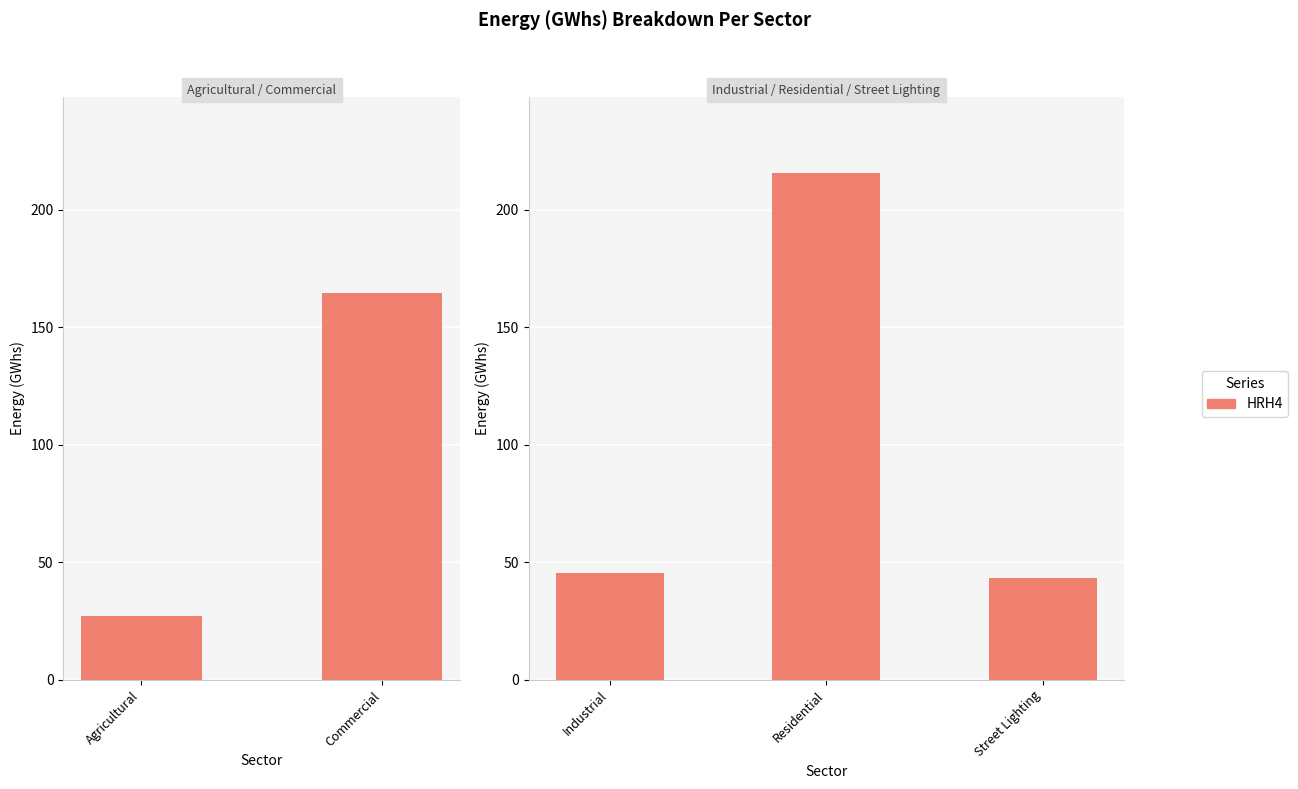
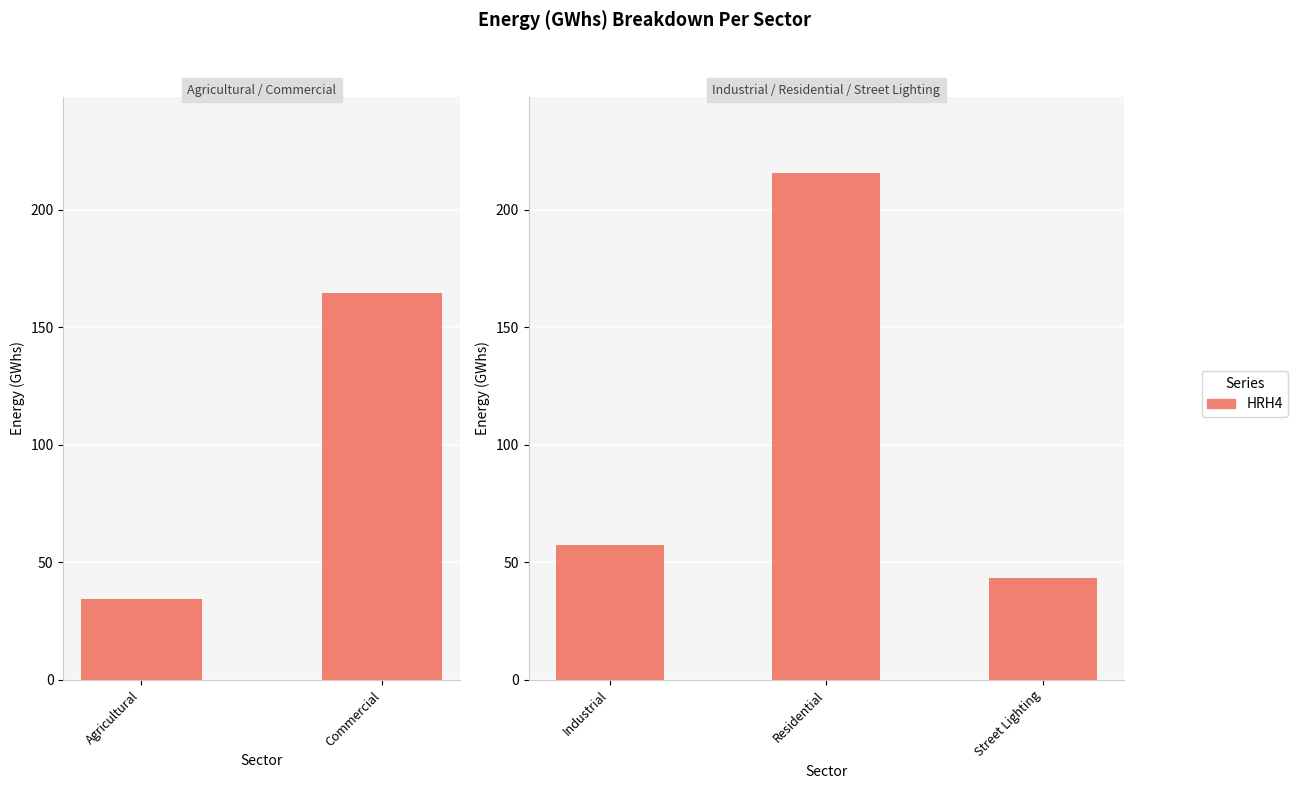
  {
    "Agricultural / Commercial": {
-     "Agricultural": 27,
+     "Agricultural": 35,
      "Commercial": 164
    },
    "Industrial / Residential / Street Lighting": {
-     "Industrial": 46,
+     "Industrial": 57,
      "Residential": 216,
      "Street Lighting": 43
    }
  }
